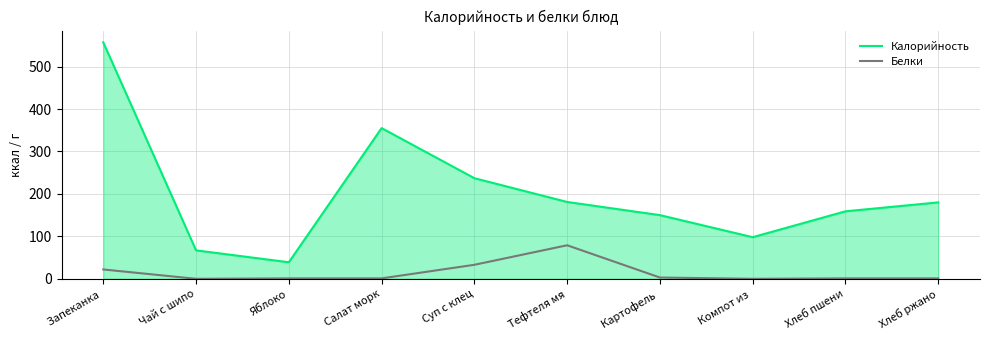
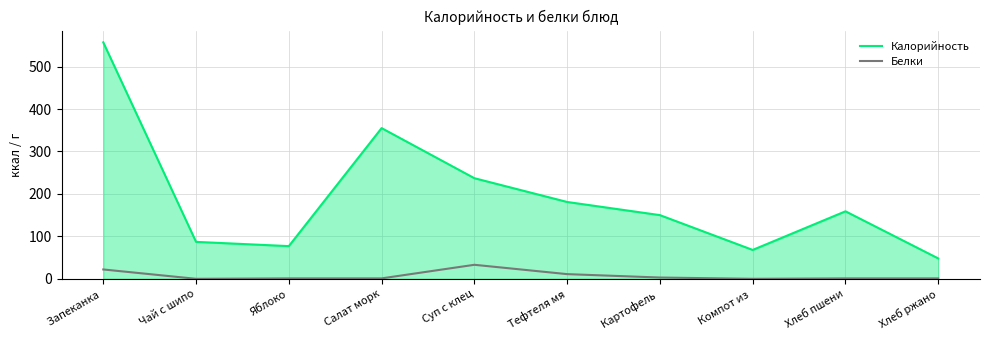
  {
    "Калорийность": {
      "Запеканка": 560,
-     "Чай с шипо": 70,
-     "Яблоко": 40,
+     "Чай с шипо": 90,
+     "Яблоко": 80,
      "Салат морк": 360,
      "Суп с клец": 240,
      "Тефтеля мя": 180,
      "Картофель": 150,
-     "Компот из": 100,
+     "Компот из": 70,
      "Хлеб пшени": 160,
-     "Хлеб ржано": 180
+     "Хлеб ржано": 50
    },
    "Белки": {
      "Запеканка": 20,
      "Чай с шипо": 0,
      "Яблоко": 0,
      "Салат морк": 0,
      "Суп с клец": 30,
-     "Тефтеля мя": 80,
+     "Тефтеля мя": 10,
      "Картофель": 0,
      "Компот из": 0,
      "Хлеб пшени": 0,
      "Хлеб ржано": 0
    }
  }
